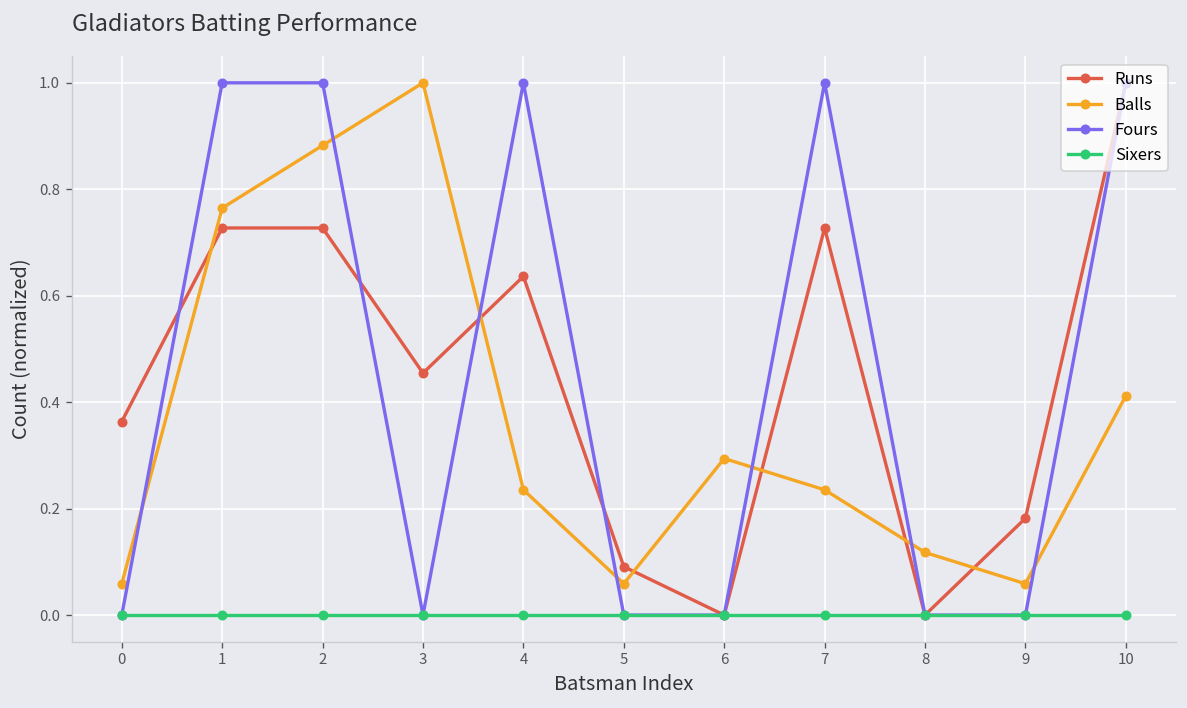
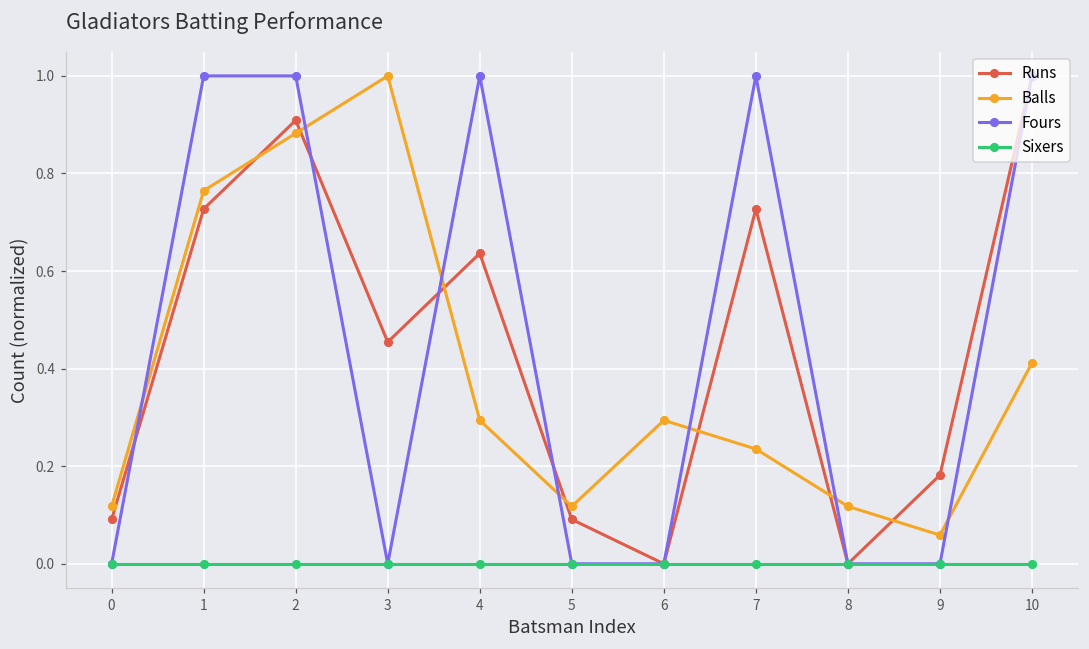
  {
    "Runs": {
-     "0": 0.36,
+     "0": 0.09,
      "1": 0.73,
-     "2": 0.73,
+     "2": 0.91,
      "3": 0.45,
      "4": 0.64,
      "5": 0.09,
      "7": 0.73,
      "9": 0.18
    },
    "Balls": {
-     "0": 0.06,
+     "0": 0.12,
      "1": 0.76,
      "2": 0.88,
      "3": 1.00,
-     "4": 0.24,
-     "5": 0.06,
+     "4": 0.29,
+     "5": 0.12,
      "6": 0.29,
      "7": 0.24,
      "8": 0.12,
      "9": 0.06,
      "10": 0.41
    },
    "Fours": {
      "1": 1.00,
      "2": 1.00,
      "4": 1.00,
      "7": 1.00
    },
    "Sixers": {
      "1": 0.00,
      "2": 0.00,
      "4": 0.00,
      "7": 0.00,
      "10": 0.00
    }
  }
